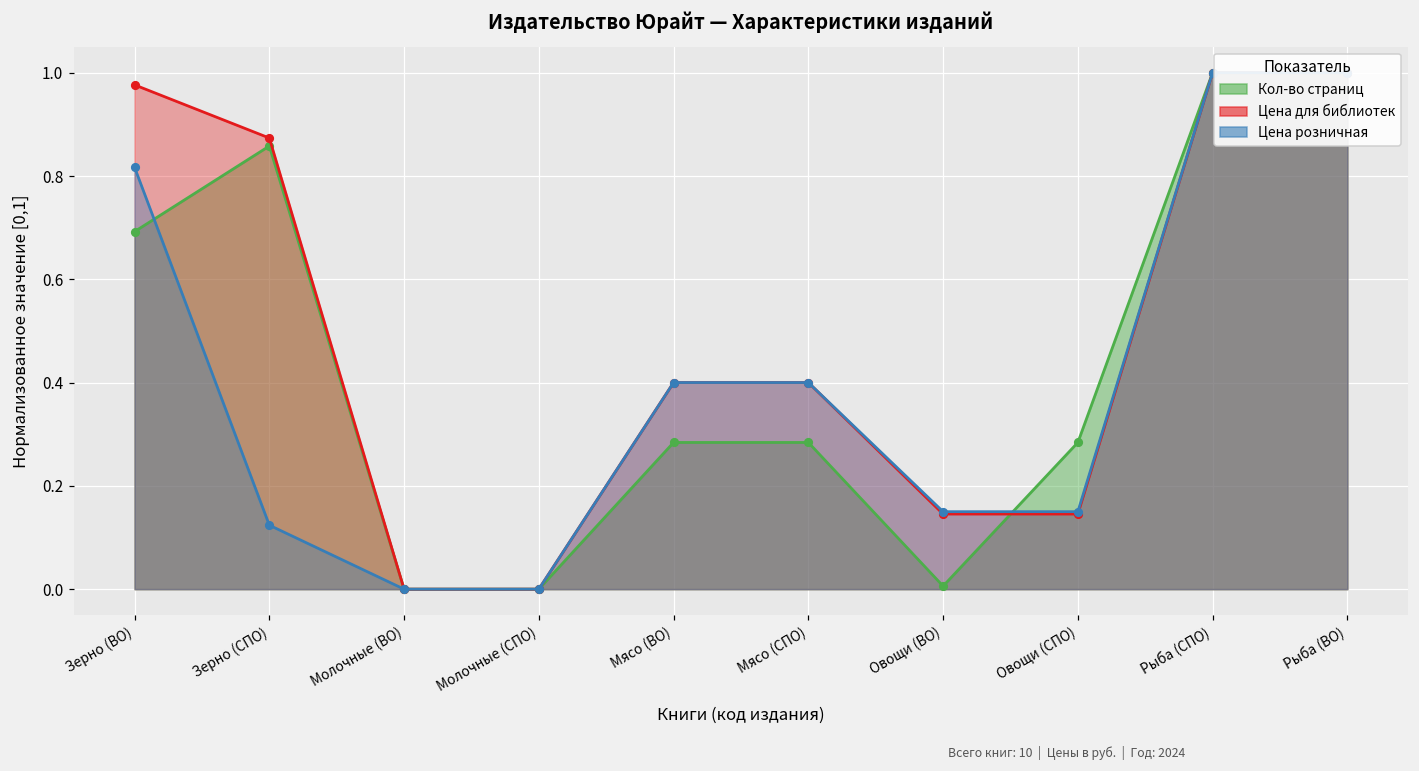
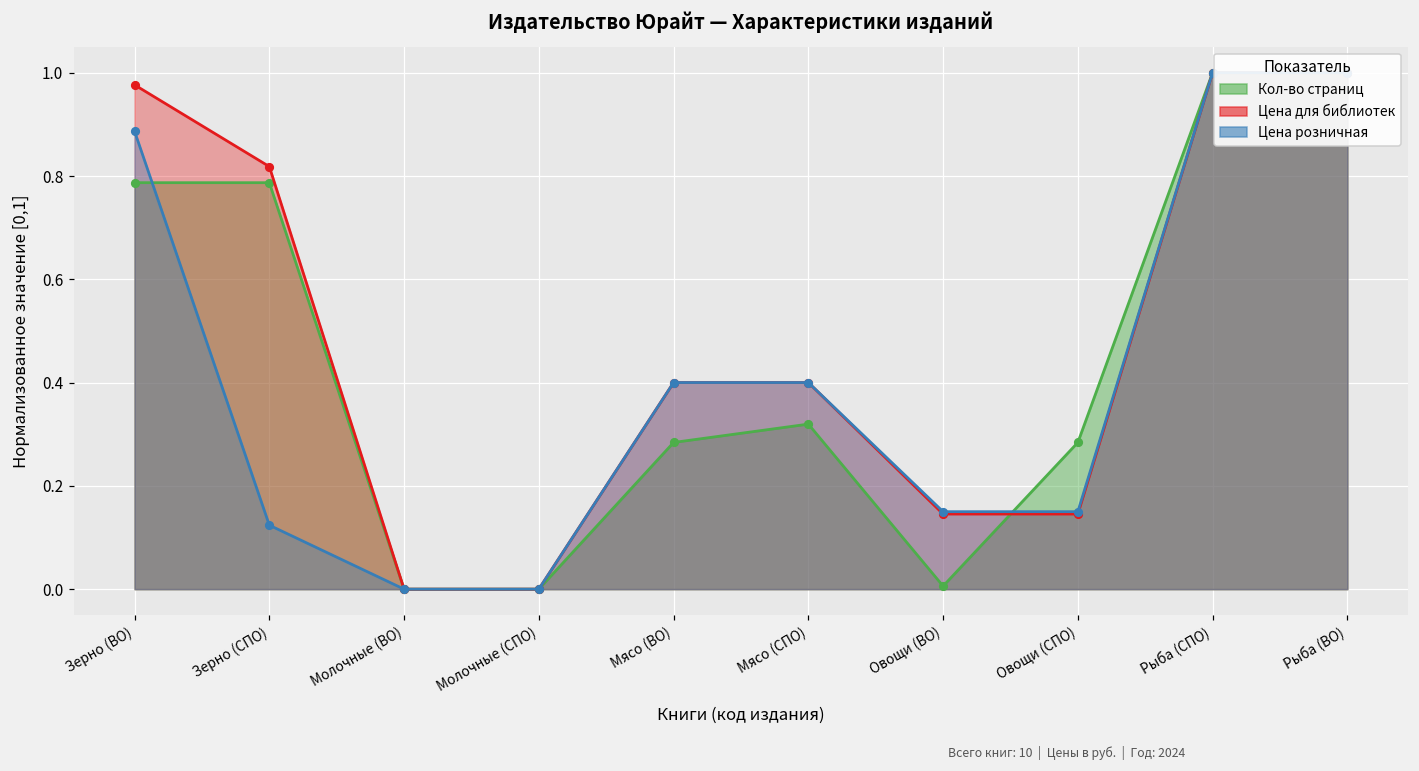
  {
    "Кол-во страниц": {
-     "Зерно (ВО)": 0.69,
-     "Зерно (СПО)": 0.86,
+     "Зерно (ВО)": 0.79,
+     "Зерно (СПО)": 0.79,
      "Мясо (ВО)": 0.28,
-     "Мясо (СПО)": 0.28,
+     "Мясо (СПО)": 0.32,
      "Овощи (ВО)": 0.01,
      "Овощи (СПО)": 0.28
    },
    "Цена для библиотек": {
      "Зерно (ВО)": 0.98,
-     "Зерно (СПО)": 0.87
+     "Зерно (СПО)": 0.82
    },
    "Цена розничная": {
-     "Зерно (ВО)": 0.82,
+     "Зерно (ВО)": 0.89,
      "Зерно (СПО)": 0.12
    }
  }
